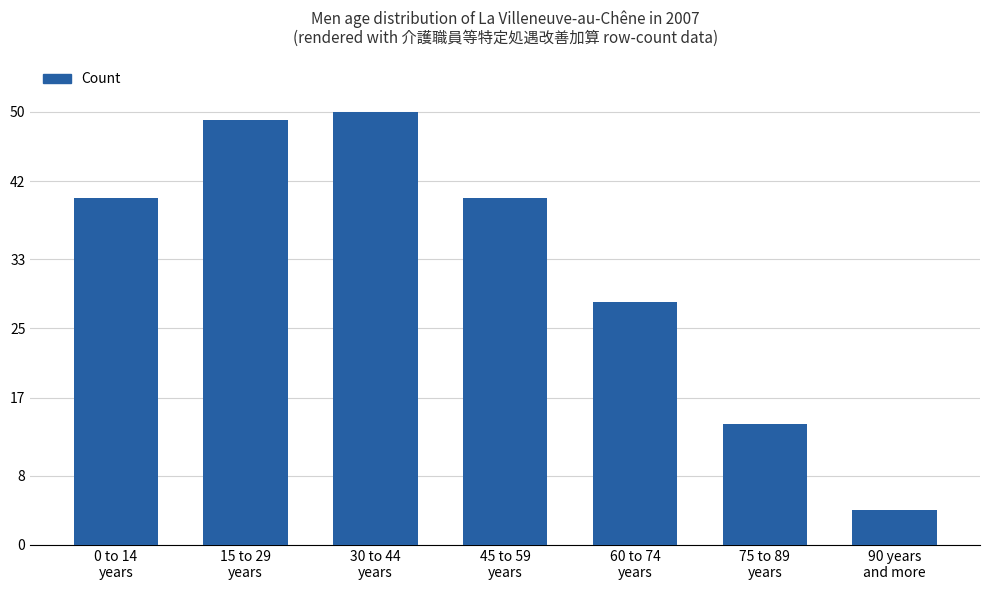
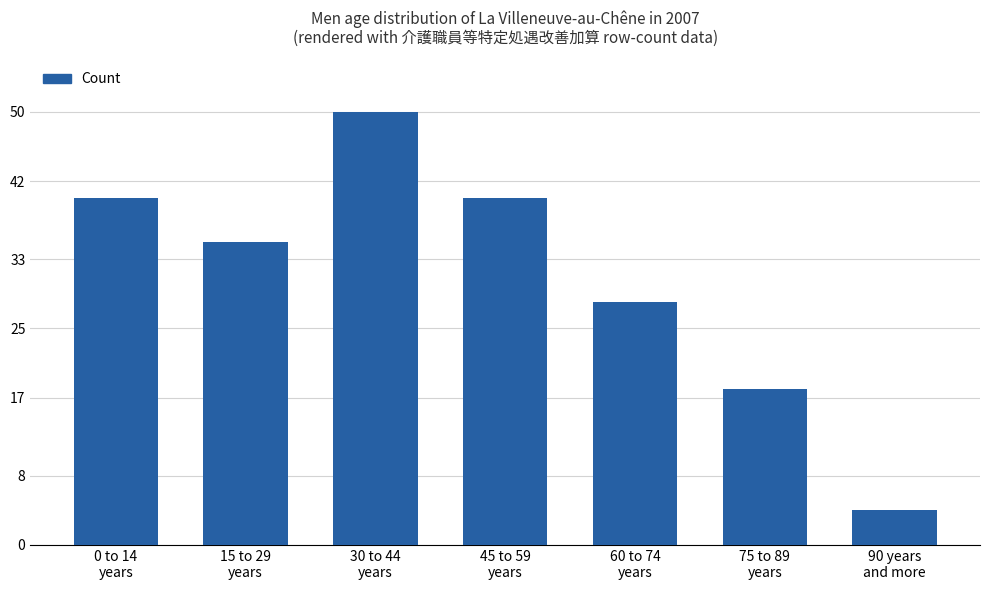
  {
    "0 to 14 years": 40,
-   "15 to 29 years": 49,
+   "15 to 29 years": 35,
    "30 to 44 years": 50,
    "45 to 59 years": 40,
    "60 to 74 years": 28,
-   "75 to 89 years": 14,
+   "75 to 89 years": 18,
    "90 years and more": 4
  }
